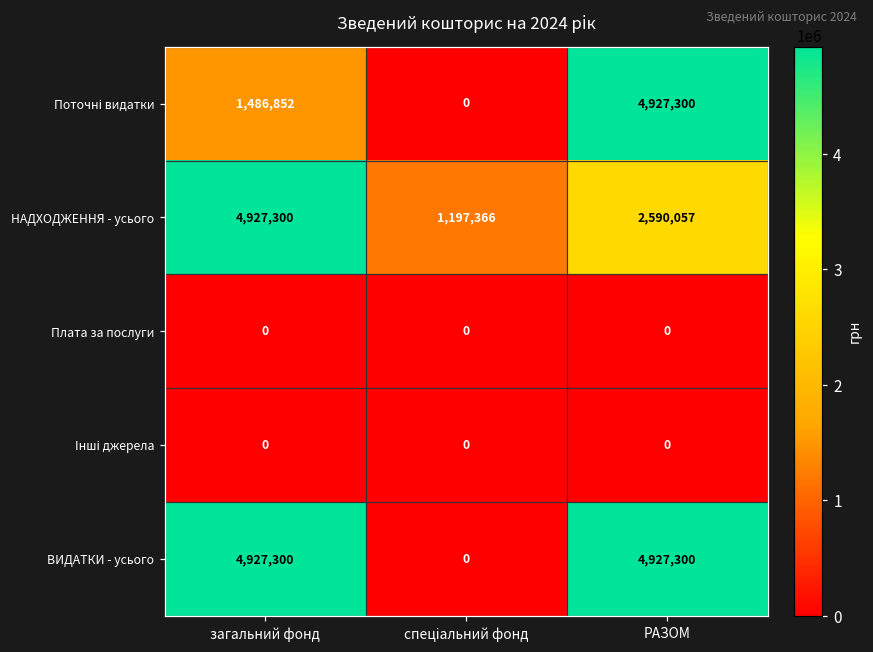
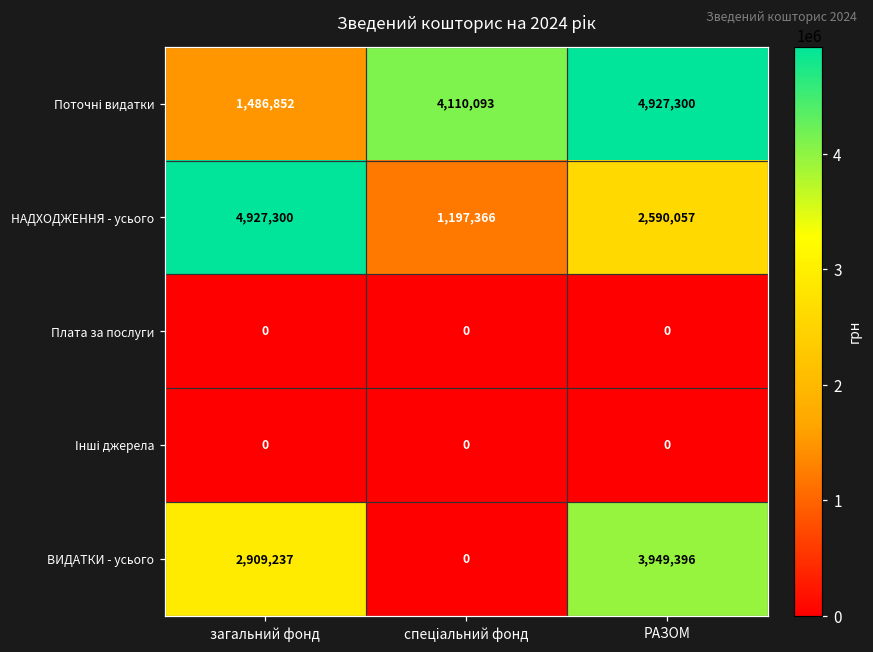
  {
    "Поточні видатки": {
      "загальний фонд": "1,486,852",
-     "спеціальний фонд": "0",
+     "спеціальний фонд": "4,110,093",
      "РАЗОМ": "4,927,300"
    },
    "НАДХОДЖЕННЯ - усього": {
      "загальний фонд": "4,927,300",
      "спеціальний фонд": "1,197,366",
      "РАЗОМ": "2,590,057"
    },
    "Плата за послуги": {
      "загальний фонд": "0",
      "спеціальний фонд": "0",
      "РАЗОМ": "0"
    },
    "Інші джерела": {
      "загальний фонд": "0",
      "спеціальний фонд": "0",
      "РАЗОМ": "0"
    },
    "ВИДАТКИ - усього": {
-     "загальний фонд": "4,927,300",
+     "загальний фонд": "2,909,237",
      "спеціальний фонд": "0",
-     "РАЗОМ": "4,927,300"
+     "РАЗОМ": "3,949,396"
    }
  }
